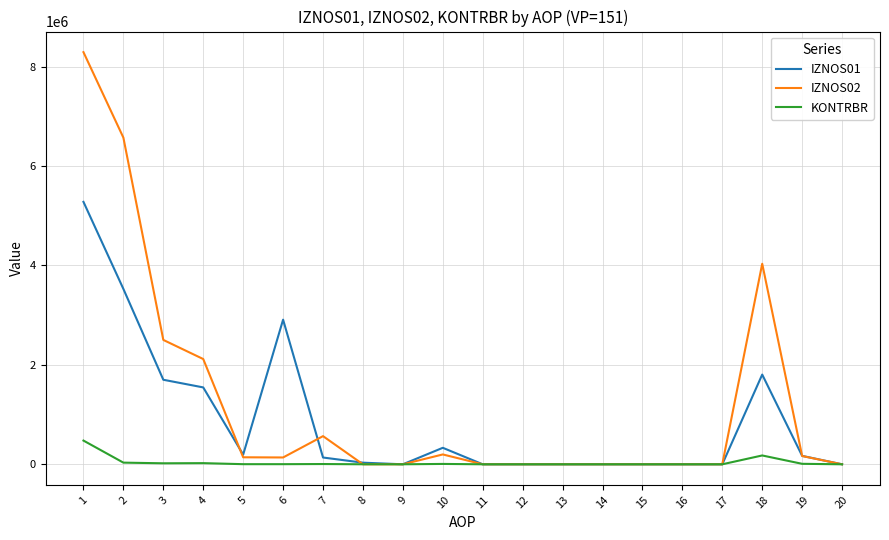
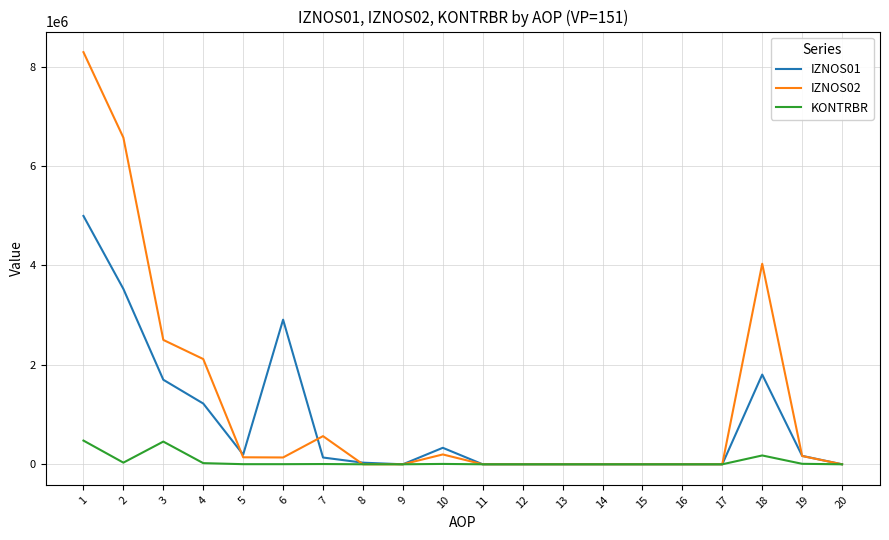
  {
    "IZNOS01": {
-     "1": 5300000,
+     "1": 5000000,
      "2": 3500000,
      "3": 1700000,
-     "4": 1500000,
+     "4": 1200000,
      "5": 200000,
      "6": 2900000,
      "7": 100000,
      "10": 300000,
      "18": 1800000
    },
    "IZNOS02": {
      "1": 8300000,
      "2": 6600000,
      "3": 2500000,
      "4": 2100000,
      "5": 100000,
      "6": 100000,
      "7": 600000,
      "10": 200000,
      "18": 4000000
    },
    "KONTRBR": {
      "1": 500000,
      "2": 0,
-     "3": 0,
+     "3": 500000,
      "4": 0,
      "5": 0,
      "6": 0,
      "7": 0,
      "10": 0,
      "18": 200000,
      "19": 0
    }
  }
